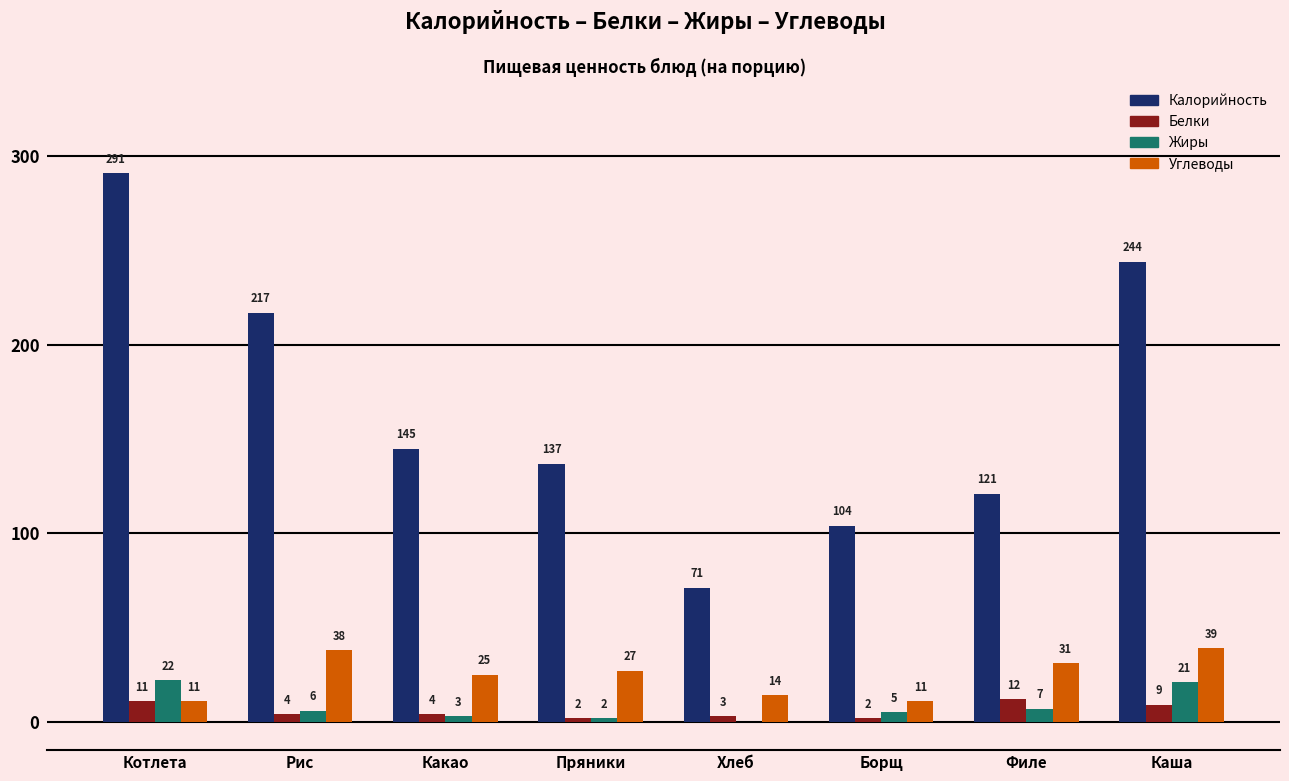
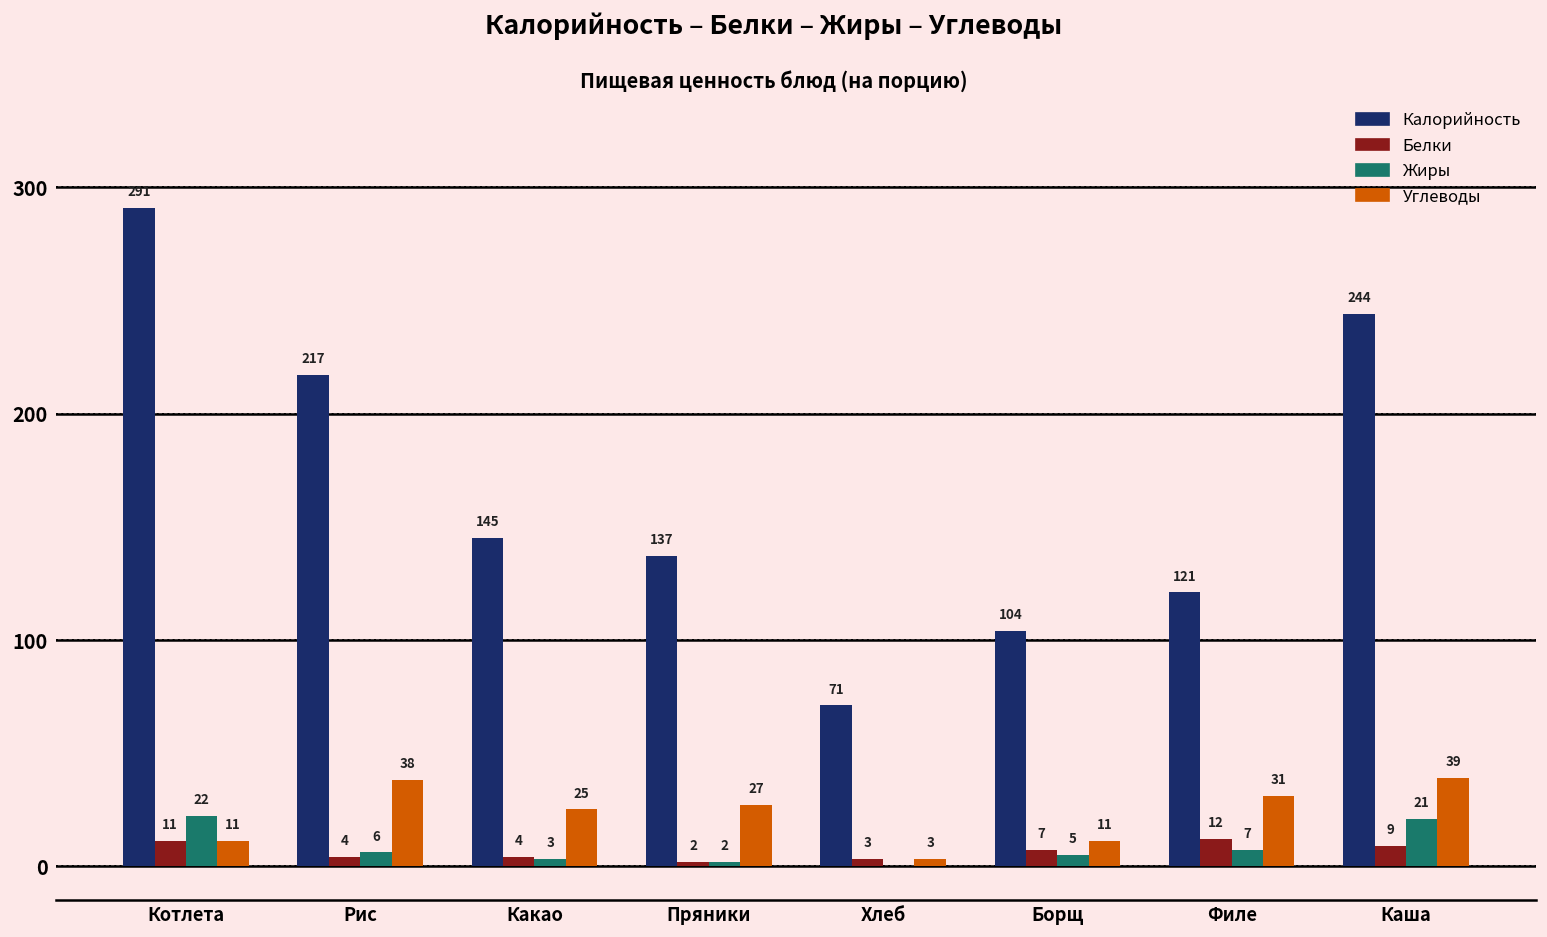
  {
    "Калорийность": {
      "Котлета": 291,
      "Рис": 217,
      "Какао": 145,
      "Пряники": 137,
      "Хлеб": 71,
      "Борщ": 104,
      "Филе": 121,
      "Каша": 244
    },
    "Белки": {
      "Котлета": 11,
      "Рис": 4,
      "Какао": 4,
      "Пряники": 2,
      "Хлеб": 3,
-     "Борщ": 2,
+     "Борщ": 7,
      "Филе": 12,
      "Каша": 9
    },
    "Жиры": {
      "Котлета": 22,
      "Рис": 6,
      "Какао": 3,
      "Пряники": 2,
      "Борщ": 5,
      "Филе": 7,
      "Каша": 21
    },
    "Углеводы": {
      "Котлета": 11,
      "Рис": 38,
      "Какао": 25,
      "Пряники": 27,
-     "Хлеб": 14,
+     "Хлеб": 3,
      "Борщ": 11,
      "Филе": 31,
      "Каша": 39
    }
  }
